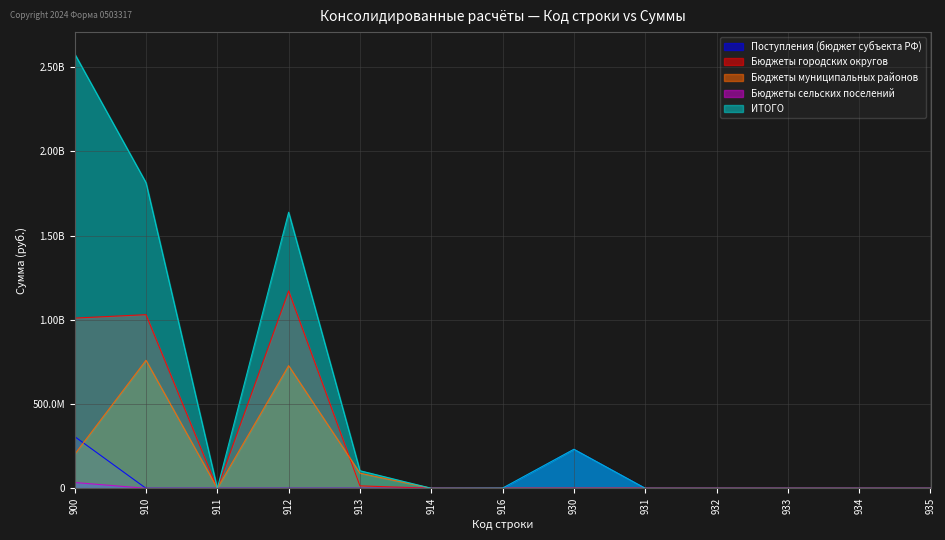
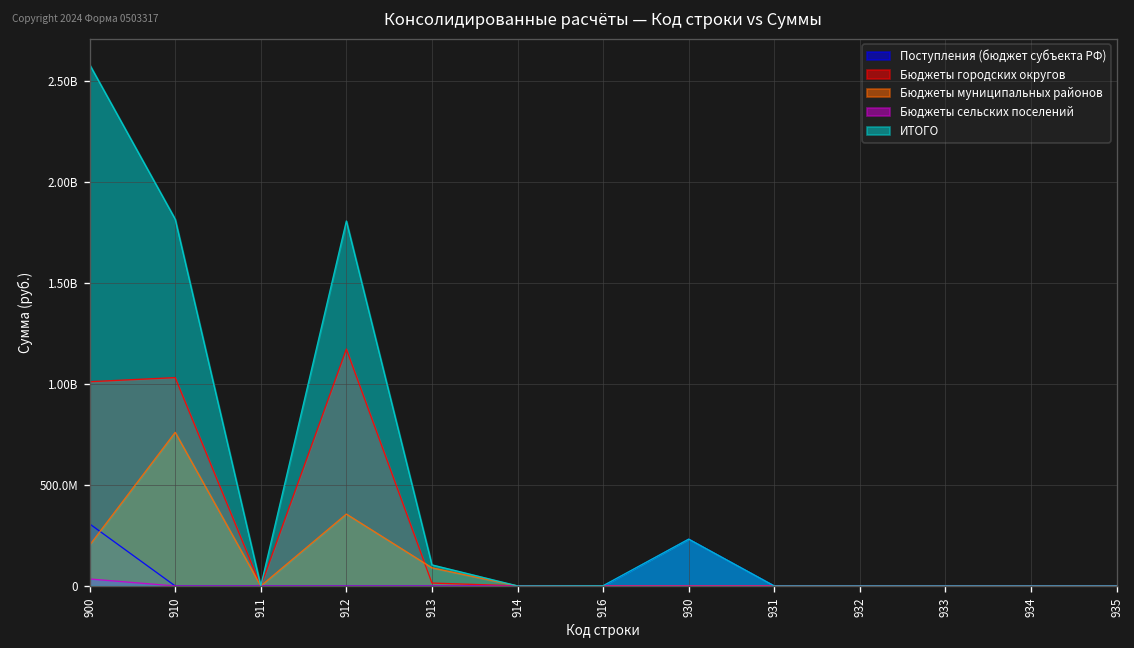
  {
    "Поступления (бюджет субъекта РФ)": {
      "900": 310000000
    },
    "Бюджеты городских округов": {
      "900": 1010000000,
      "910": 1030000000,
      "912": 1170000000
    },
    "Бюджеты муниципальных районов": {
      "900": 200000000,
      "910": 760000000,
-     "912": 730000000
+     "912": 360000000
    },
    "Бюджеты сельских поселений": {
      "900": 30000000
    },
    "ИТОГО": {
      "900": 2580000000,
      "910": 1820000000,
-     "912": 1640000000
+     "912": 1810000000
    }
  }
